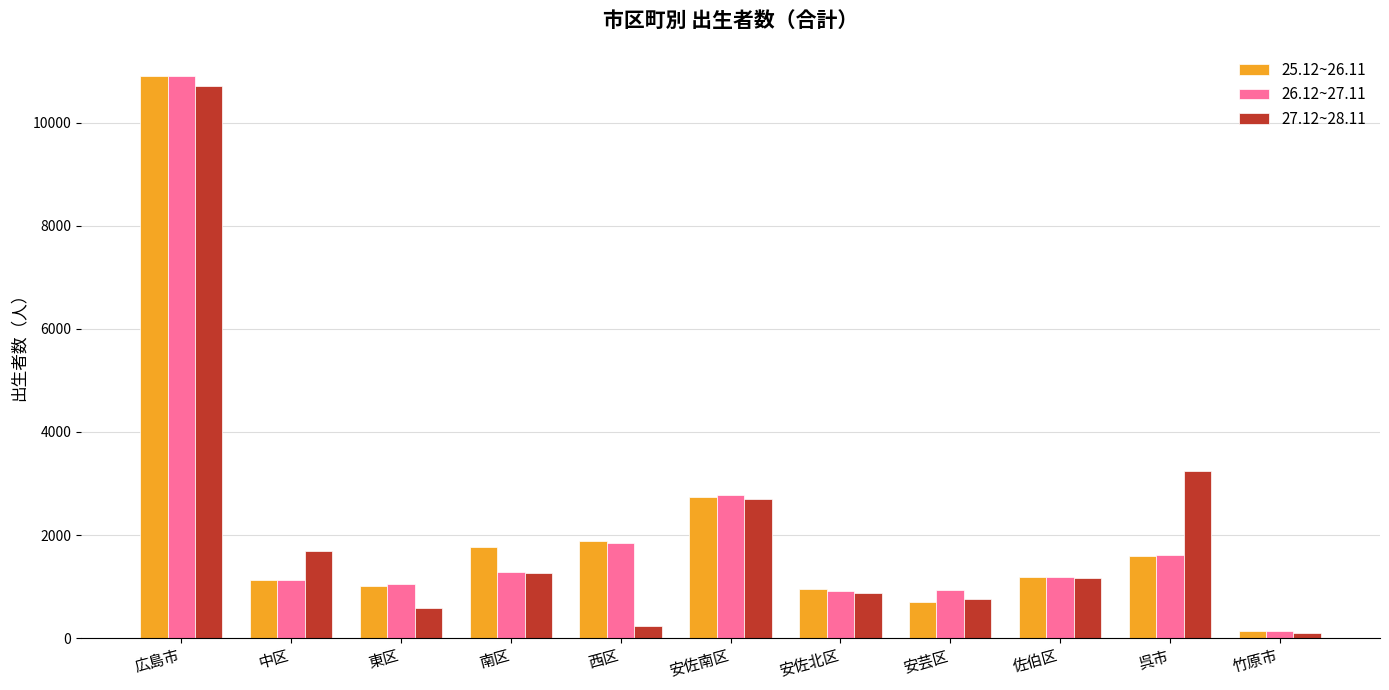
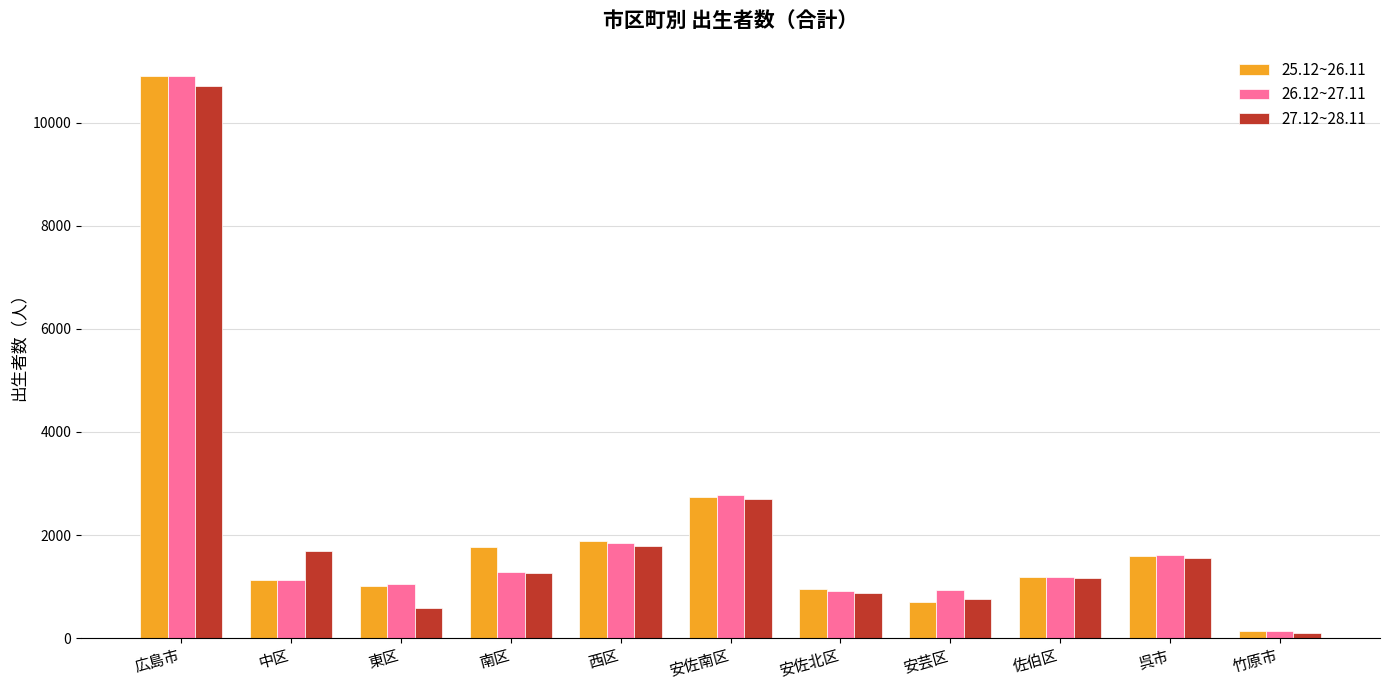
  {
    "25.12~26.11": {
      "広島市": 10900,
      "中区": 1100,
      "東区": 1000,
      "南区": 1800,
      "西区": 1900,
      "安佐南区": 2700,
      "安佐北区": 900,
      "安芸区": 700,
      "佐伯区": 1200,
      "呉市": 1600,
      "竹原市": 100
    },
    "26.12~27.11": {
      "広島市": 10900,
      "中区": 1100,
      "東区": 1100,
      "南区": 1300,
      "西区": 1900,
      "安佐南区": 2800,
      "安佐北区": 900,
      "安芸区": 900,
      "佐伯区": 1200,
      "呉市": 1600,
      "竹原市": 100
    },
    "27.12~28.11": {
      "広島市": 10700,
      "中区": 1700,
      "東区": 600,
      "南区": 1300,
-     "西区": 200,
+     "西区": 1800,
      "安佐南区": 2700,
      "安佐北区": 900,
      "安芸区": 800,
      "佐伯区": 1200,
-     "呉市": 3200,
+     "呉市": 1600,
      "竹原市": 100
    }
  }
